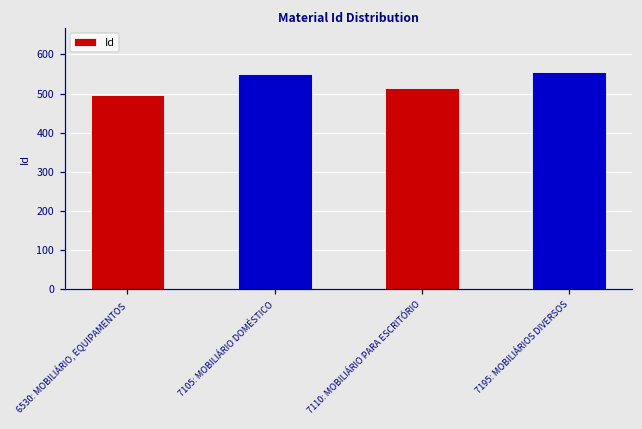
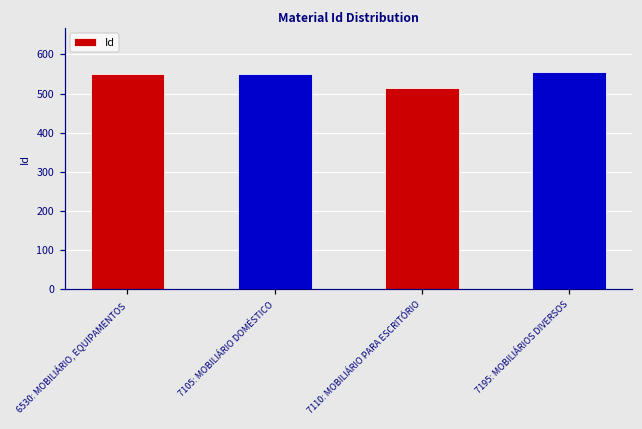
  {
-   "6530: MOBILIÁRIO, EQUIPAMENTOS": 500,
+   "6530: MOBILIÁRIO, EQUIPAMENTOS": 550,
    "7105: MOBILIÁRIO DOMÉSTICO": 550,
    "7110: MOBILIÁRIO PARA ESCRITÓRIO": 510,
    "7195: MOBILIÁRIOS DIVERSOS": 560
  }
